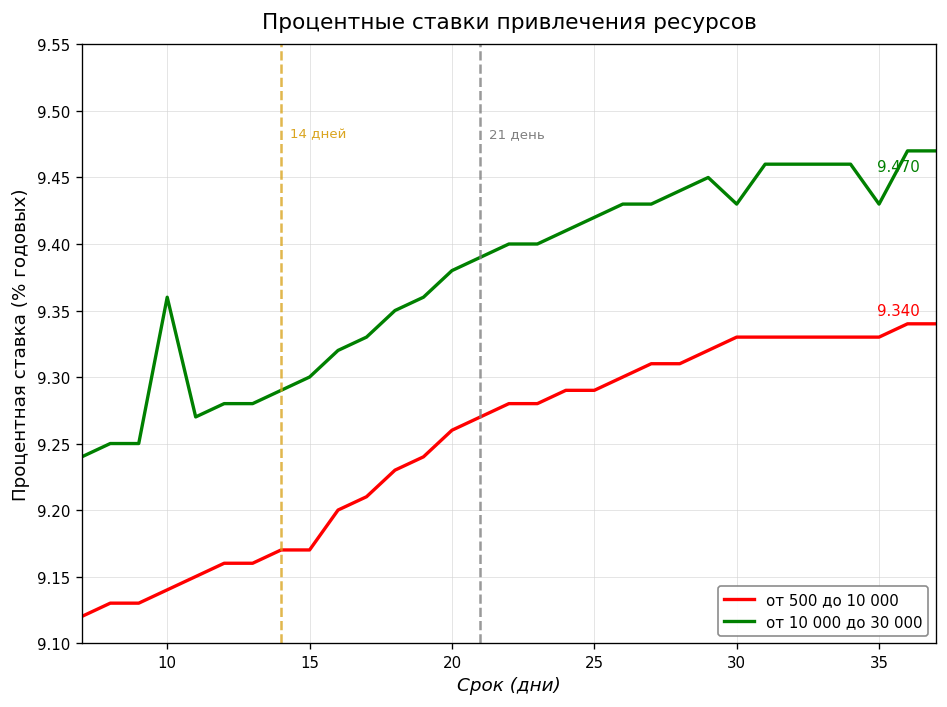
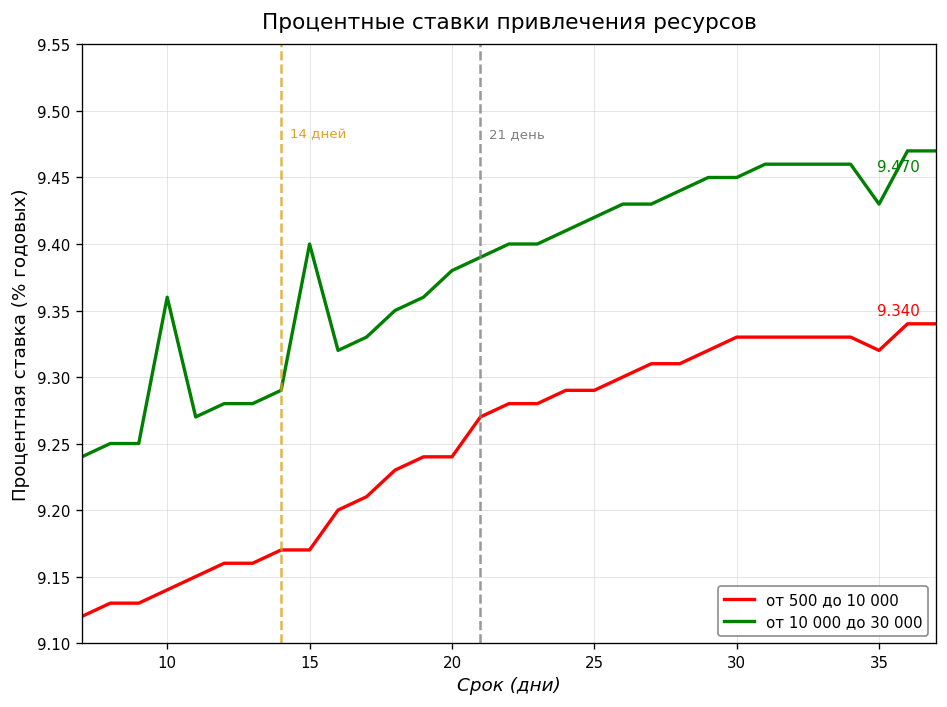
  {
    "от 500 до 10 000": {
      "10": 9.14,
      "15": 9.17,
-     "20": 9.26,
+     "20": 9.24,
      "25": 9.29,
      "30": 9.33,
-     "35": 9.33
+     "35": 9.32
    },
    "от 10 000 до 30 000": {
      "10": 9.36,
-     "15": 9.3,
+     "15": 9.4,
      "20": 9.38,
      "25": 9.42,
-     "30": 9.43,
+     "30": 9.45,
      "35": 9.43
    }
  }
